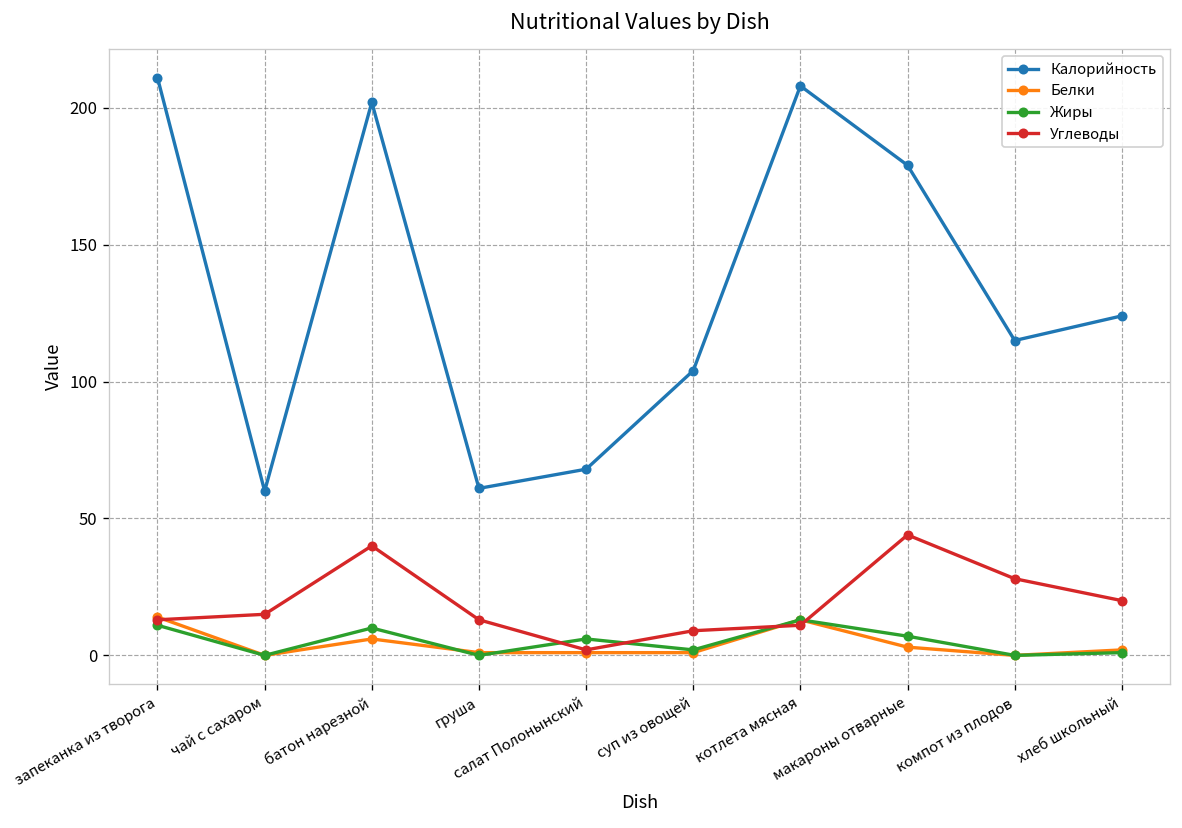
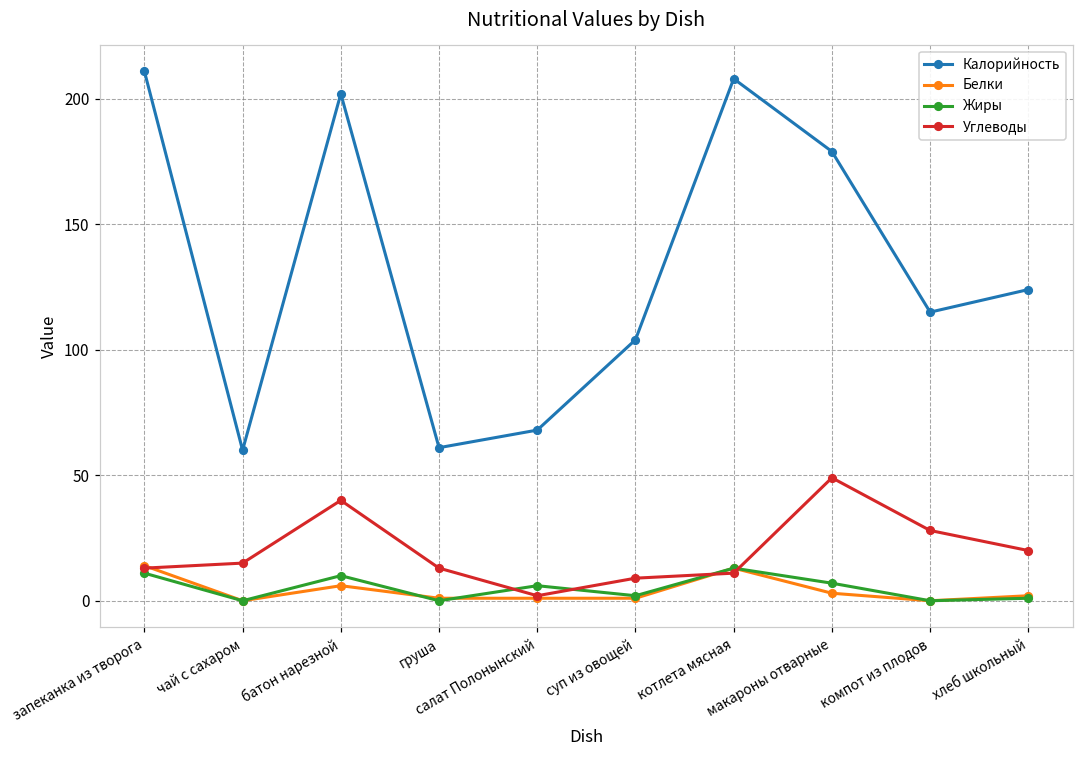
  {
    "Калорийность": {
      "запеканка из творога": 211,
      "чай с сахаром": 60,
      "батон нарезной": 202,
      "груша": 61,
      "салат Полонынский": 68,
      "суп из овощей": 104,
      "котлета мясная": 208,
      "макароны отварные": 179,
      "компот из плодов": 115,
      "хлеб школьный": 124
    },
    "Белки": {
      "батон нарезной": 6,
      "макароны отварные": 3
    },
    "Жиры": {
      "запеканка из творога": 11,
      "батон нарезной": 10,
      "салат Полонынский": 6,
      "макароны отварные": 7
    },
    "Углеводы": {
      "чай с сахаром": 15,
      "батон нарезной": 40,
      "груша": 13,
      "суп из овощей": 9,
      "котлета мясная": 11,
-     "макароны отварные": 44,
+     "макароны отварные": 49,
      "компот из плодов": 28,
      "хлеб школьный": 20
    }
  }
